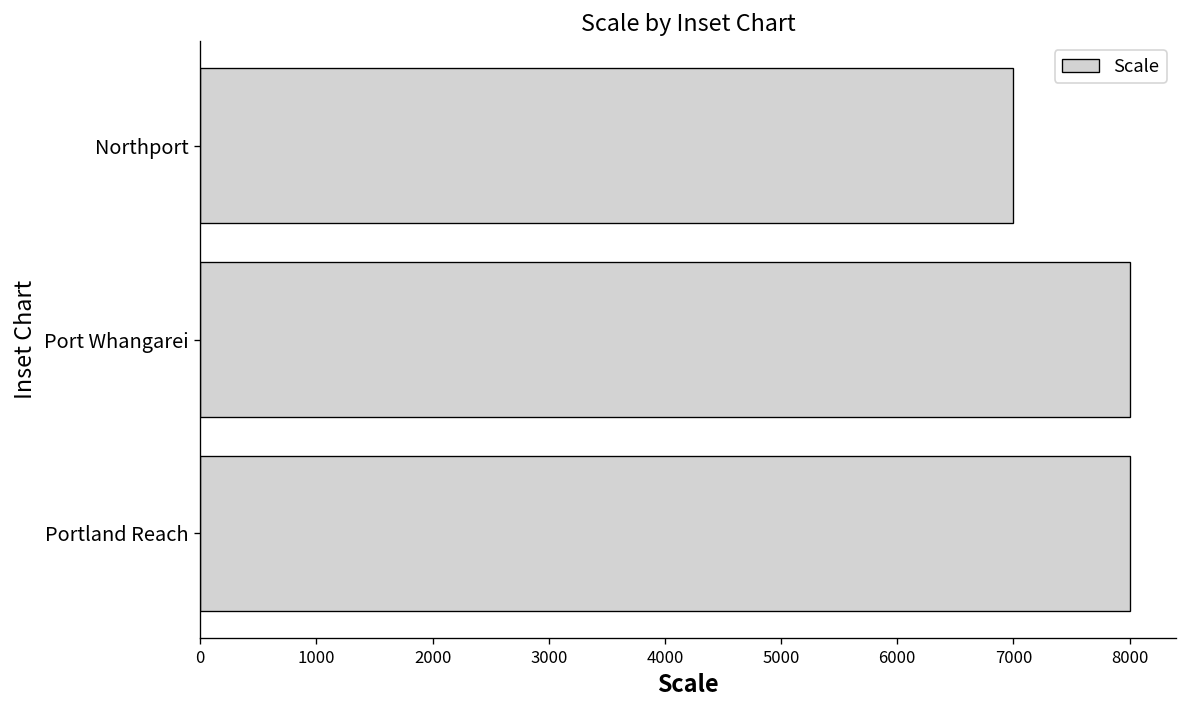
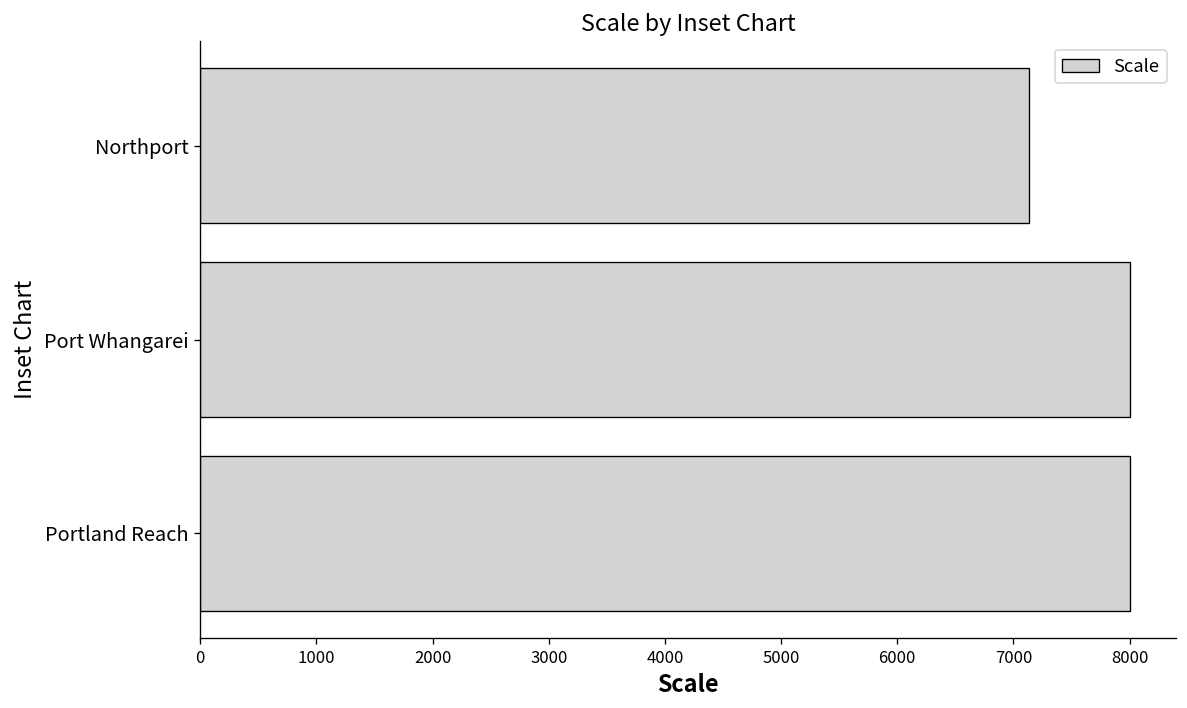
  {
-   "Northport": 7000,
+   "Northport": 7100,
    "Port Whangarei": 8000,
    "Portland Reach": 8000
  }
